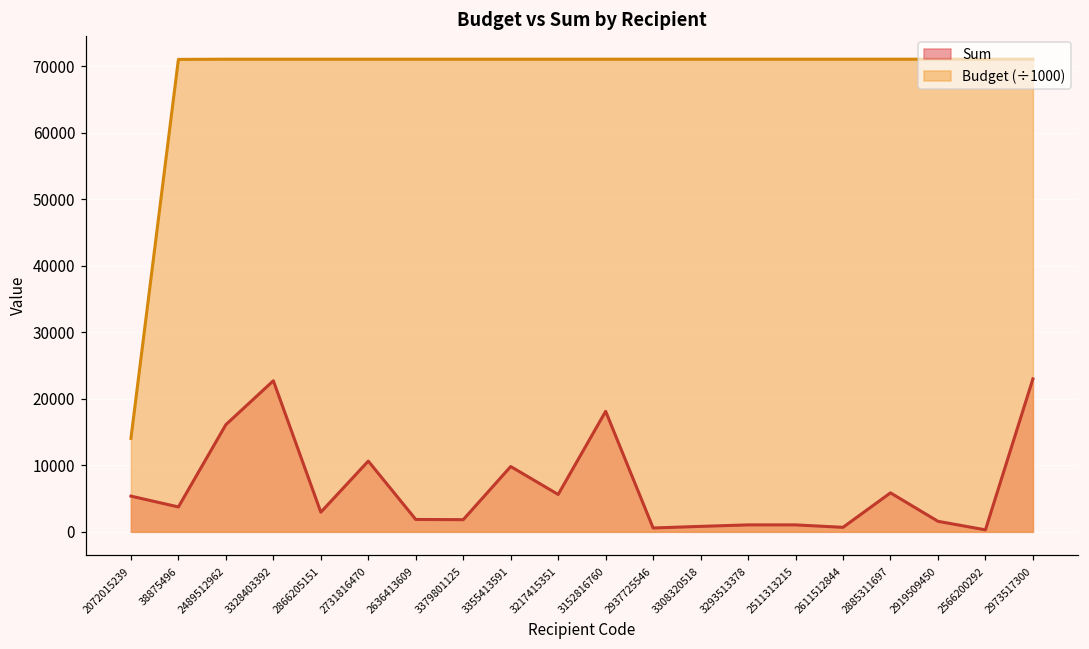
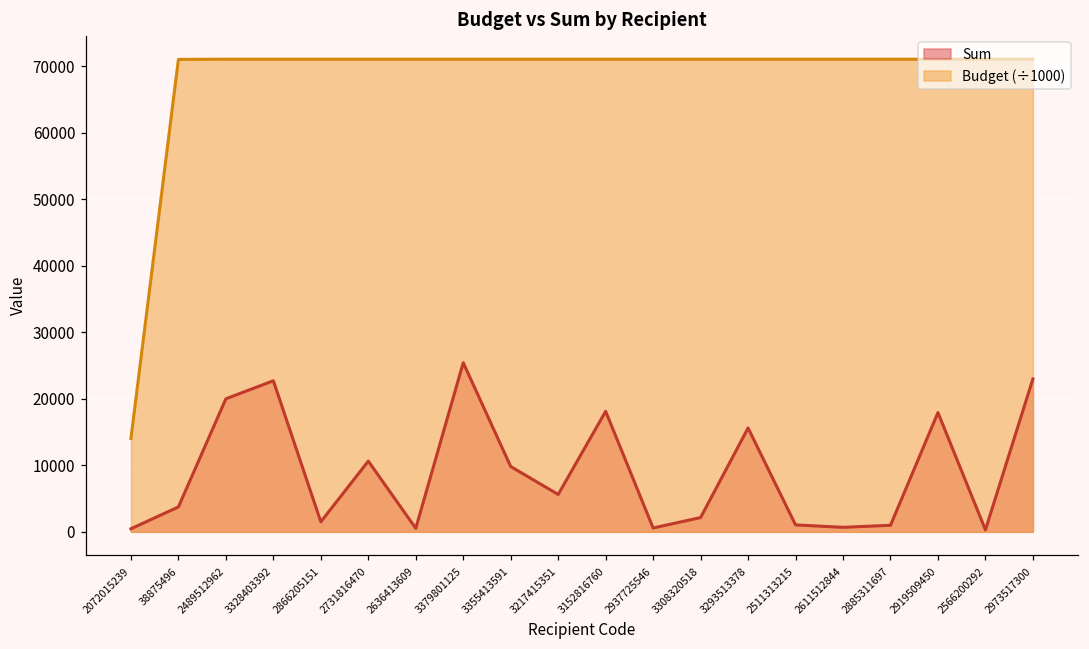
  {
    "Sum": {
-     "2072015239": 5000,
+     "2072015239": 0,
      "38875496": 4000,
-     "2489512962": 16000,
+     "2489512962": 20000,
      "3328403392": 23000,
-     "2866205151": 3000,
+     "2866205151": 2000,
      "2731816470": 11000,
-     "2636413609": 2000,
-     "3379801125": 2000,
+     "2636413609": 1000,
+     "3379801125": 25000,
      "3355413591": 10000,
      "3217415351": 6000,
      "3152816760": 18000,
      "2937725546": 1000,
-     "3308320518": 1000,
-     "3293513378": 1000,
+     "3308320518": 2000,
+     "3293513378": 16000,
      "2511313215": 1000,
      "2611512844": 1000,
-     "2885311697": 6000,
-     "2919509450": 2000,
+     "2885311697": 1000,
+     "2919509450": 18000,
      "2566200292": 0,
      "2973517300": 23000
    },
    "Budget (÷1000)": {
      "2072015239": 14000,
      "38875496": 71000,
      "2489512962": 71000,
      "3328403392": 71000,
      "2866205151": 71000,
      "2731816470": 71000,
      "2636413609": 71000,
      "3379801125": 71000,
      "3355413591": 71000,
      "3217415351": 71000,
      "3152816760": 71000,
      "2937725546": 71000,
      "3308320518": 71000,
      "3293513378": 71000,
      "2511313215": 71000,
      "2611512844": 71000,
      "2885311697": 71000
    }
  }
